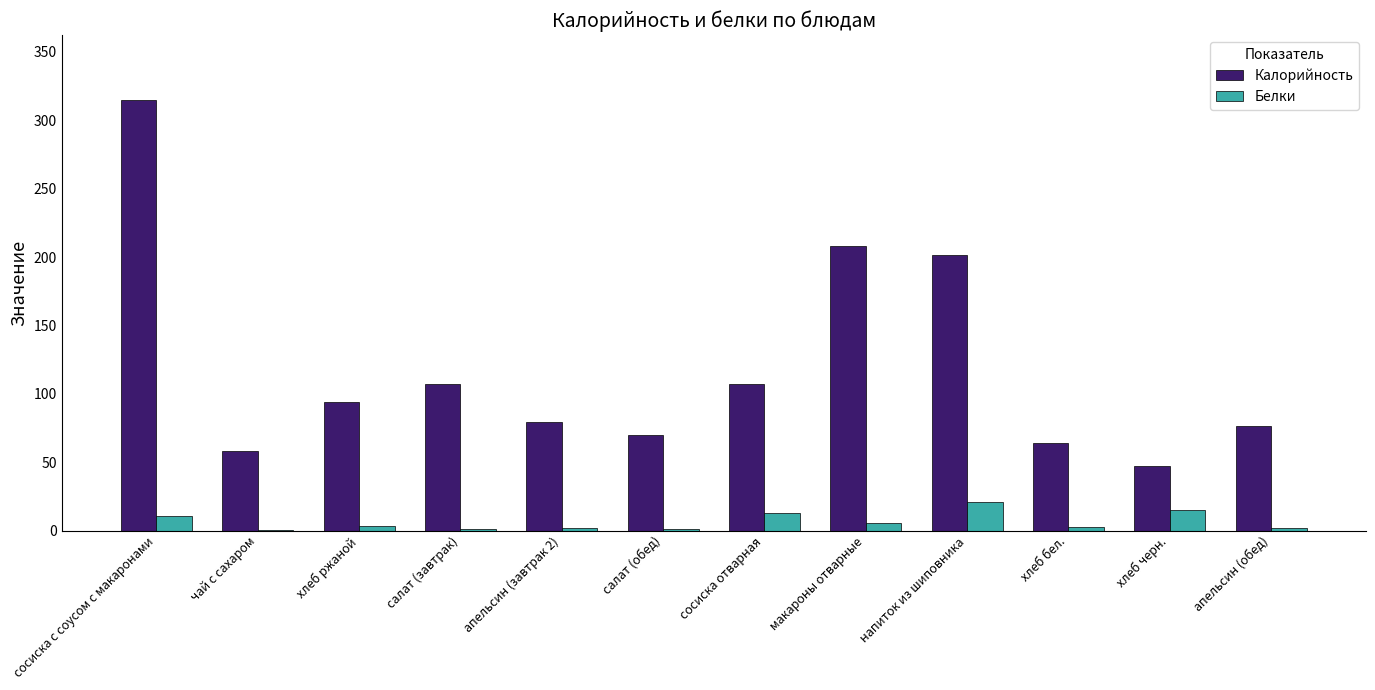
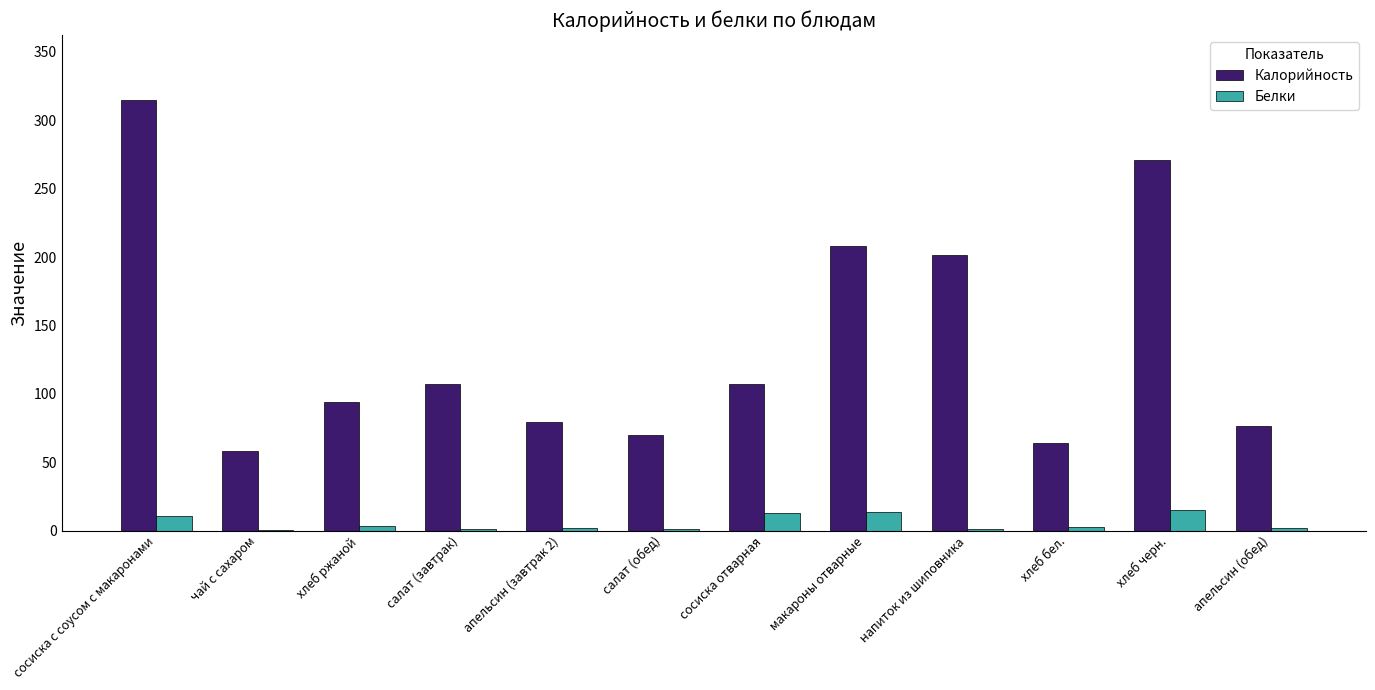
  {
    "Калорийность": {
      "сосиска с соусом с макаронами": 315,
      "чай с сахаром": 58,
      "хлеб ржаной": 94,
      "салат (завтрак)": 107,
      "апельсин (завтрак 2)": 79,
      "салат (обед)": 70,
      "сосиска отварная": 107,
      "макароны отварные": 208,
      "напиток из шиповника": 202,
      "хлеб бел.": 64,
-     "хлеб черн.": 47,
+     "хлеб черн.": 271,
      "апельсин (обед)": 77
    },
    "Белки": {
      "сосиска с соусом с макаронами": 11,
      "хлеб ржаной": 4,
      "сосиска отварная": 13,
-     "макароны отварные": 5,
-     "напиток из шиповника": 21,
+     "макароны отварные": 14,
+     "напиток из шиповника": 1,
      "хлеб бел.": 2,
      "хлеб черн.": 15
    }
  }
